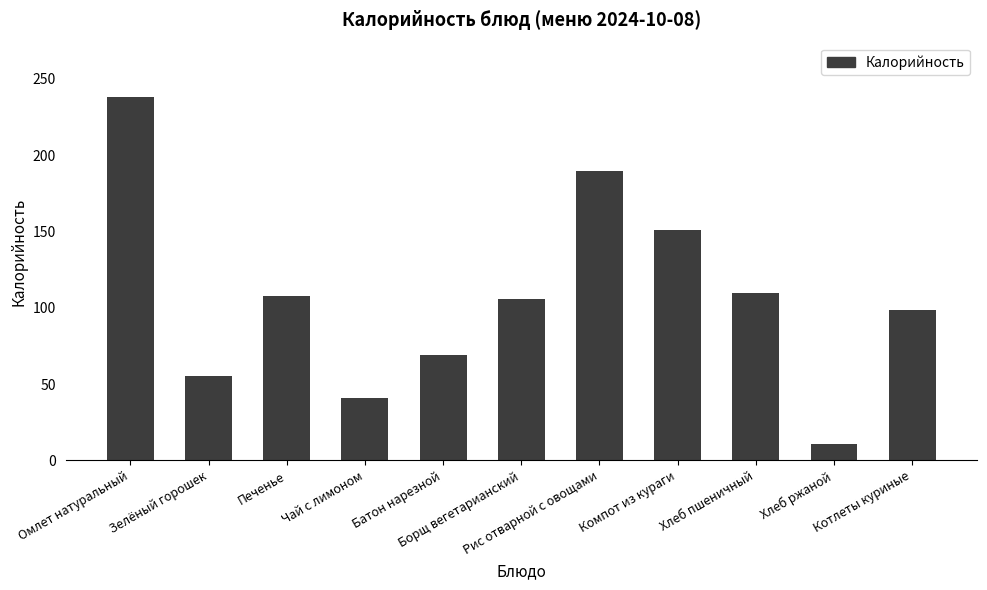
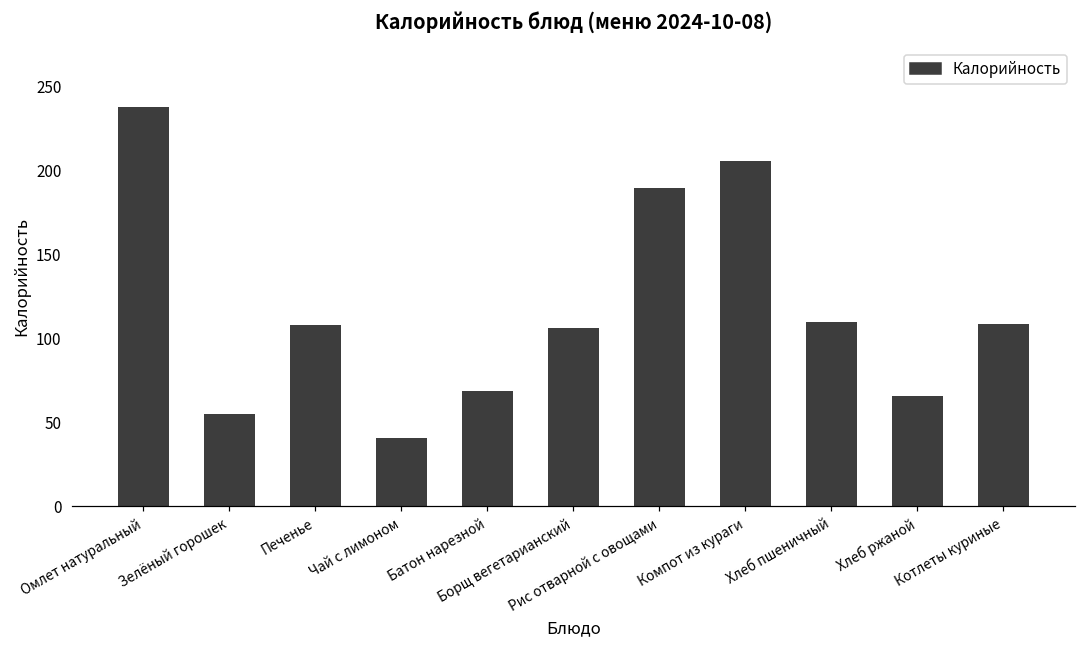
  {
    "Омлет натуральный": 238,
    "Зелёный горошек": 55,
    "Печенье": 108,
    "Чай с лимоном": 41,
    "Батон нарезной": 69,
    "Борщ вегетарианский": 106,
    "Рис отварной с овощами": 190,
-   "Компот из кураги": 151,
+   "Компот из кураги": 206,
    "Хлеб пшеничный": 110,
-   "Хлеб ржаной": 11,
-   "Котлеты куриные": 98
+   "Хлеб ржаной": 66,
+   "Котлеты куриные": 109
  }
